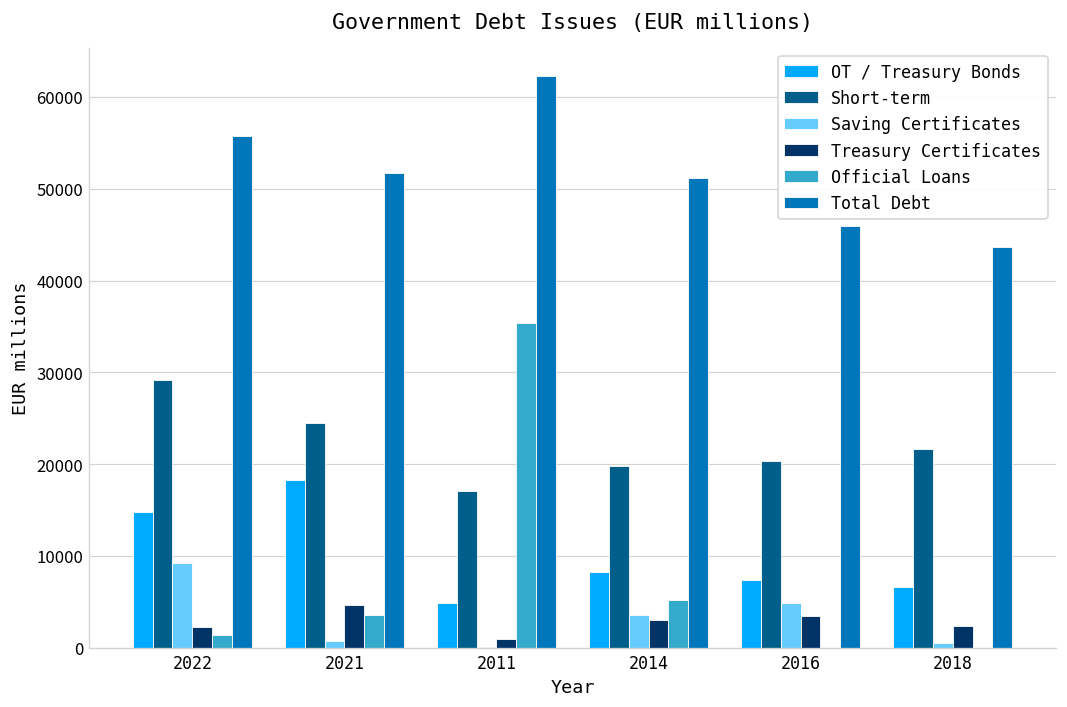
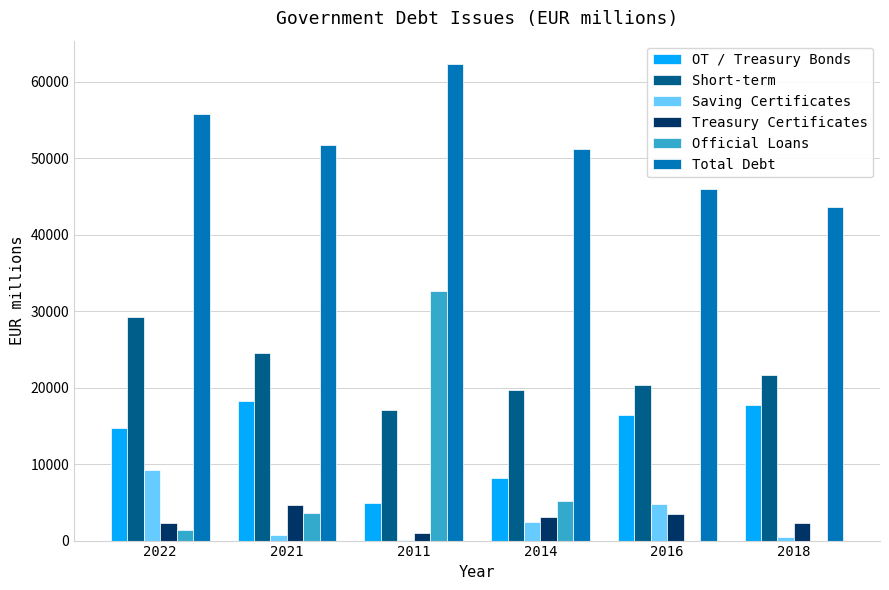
  {
    "OT / Treasury Bonds": {
      "2022": 15000,
      "2021": 18000,
      "2011": 5000,
      "2014": 8000,
-     "2016": 7000,
-     "2018": 7000
+     "2016": 16000,
+     "2018": 18000
    },
    "Saving Certificates": {
      "2022": 9000,
      "2021": 1000,
-     "2014": 4000,
+     "2014": 2000,
      "2016": 5000,
      "2018": 1000
    },
    "Official Loans": {
      "2022": 1000,
      "2021": 4000,
-     "2011": 35000,
+     "2011": 33000,
      "2014": 5000,
      "2016": 0,
      "2018": 0
    }
  }
